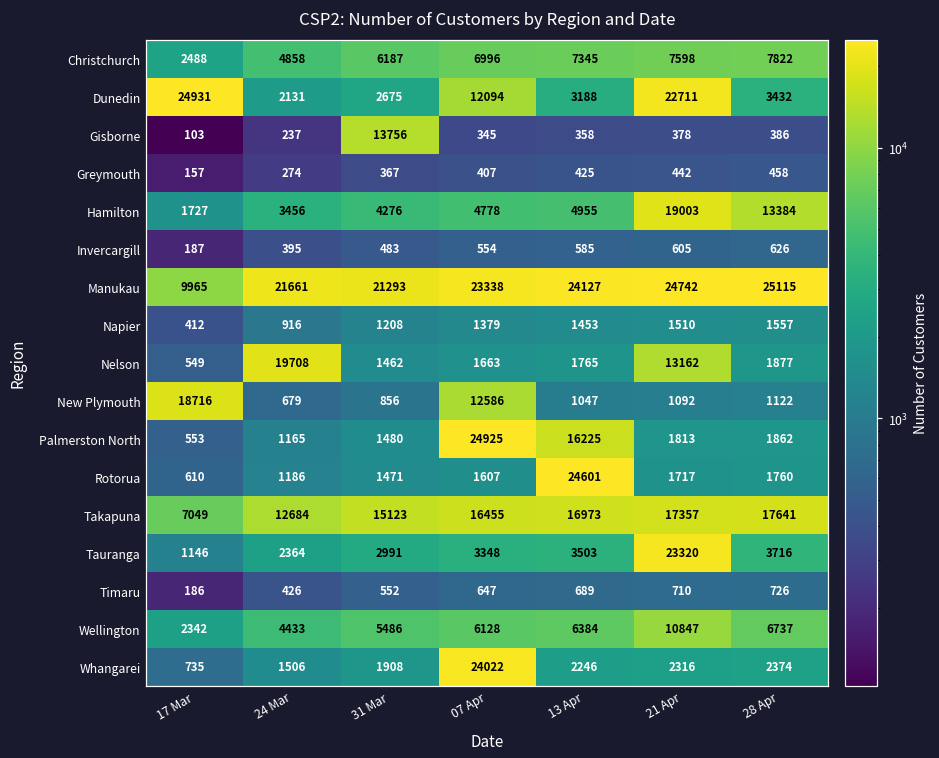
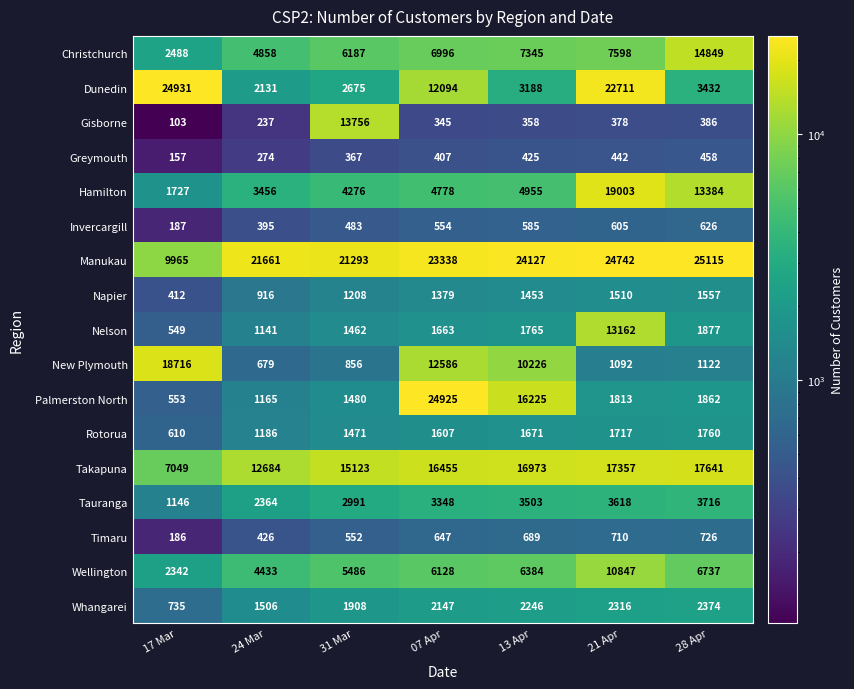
  {
    "Christchurch": {
      "17 Mar": 2488,
      "24 Mar": 4858,
      "31 Mar": 6187,
      "07 Apr": 6996,
      "13 Apr": 7345,
      "21 Apr": 7598,
-     "28 Apr": 7822
+     "28 Apr": 14849
    },
    "Dunedin": {
      "17 Mar": 24931,
      "24 Mar": 2131,
      "31 Mar": 2675,
      "07 Apr": 12094,
      "13 Apr": 3188,
      "21 Apr": 22711,
      "28 Apr": 3432
    },
    "Gisborne": {
      "17 Mar": 103,
      "24 Mar": 237,
      "31 Mar": 13756,
      "07 Apr": 345,
      "13 Apr": 358,
      "21 Apr": 378,
      "28 Apr": 386
    },
    "Greymouth": {
      "17 Mar": 157,
      "24 Mar": 274,
      "31 Mar": 367,
      "07 Apr": 407,
      "13 Apr": 425,
      "21 Apr": 442,
      "28 Apr": 458
    },
    "Hamilton": {
      "17 Mar": 1727,
      "24 Mar": 3456,
      "31 Mar": 4276,
      "07 Apr": 4778,
      "13 Apr": 4955,
      "21 Apr": 19003,
      "28 Apr": 13384
    },
    "Invercargill": {
      "17 Mar": 187,
      "24 Mar": 395,
      "31 Mar": 483,
      "07 Apr": 554,
      "13 Apr": 585,
      "21 Apr": 605,
      "28 Apr": 626
    },
    "Manukau": {
      "17 Mar": 9965,
      "24 Mar": 21661,
      "31 Mar": 21293,
      "07 Apr": 23338,
      "13 Apr": 24127,
      "21 Apr": 24742,
      "28 Apr": 25115
    },
    "Napier": {
      "17 Mar": 412,
      "24 Mar": 916,
      "31 Mar": 1208,
      "07 Apr": 1379,
      "13 Apr": 1453,
      "21 Apr": 1510,
      "28 Apr": 1557
    },
    "Nelson": {
      "17 Mar": 549,
-     "24 Mar": 19708,
+     "24 Mar": 1141,
      "31 Mar": 1462,
      "07 Apr": 1663,
      "13 Apr": 1765,
      "21 Apr": 13162,
      "28 Apr": 1877
    },
    "New Plymouth": {
      "17 Mar": 18716,
      "24 Mar": 679,
      "31 Mar": 856,
      "07 Apr": 12586,
-     "13 Apr": 1047,
+     "13 Apr": 10226,
      "21 Apr": 1092,
      "28 Apr": 1122
    },
    "Palmerston North": {
      "17 Mar": 553,
      "24 Mar": 1165,
      "31 Mar": 1480,
      "07 Apr": 24925,
      "13 Apr": 16225,
      "21 Apr": 1813,
      "28 Apr": 1862
    },
    "Rotorua": {
      "17 Mar": 610,
      "24 Mar": 1186,
      "31 Mar": 1471,
      "07 Apr": 1607,
-     "13 Apr": 24601,
+     "13 Apr": 1671,
      "21 Apr": 1717,
      "28 Apr": 1760
    },
    "Takapuna": {
      "17 Mar": 7049,
      "24 Mar": 12684,
      "31 Mar": 15123,
      "07 Apr": 16455,
      "13 Apr": 16973,
      "21 Apr": 17357,
      "28 Apr": 17641
    },
    "Tauranga": {
      "17 Mar": 1146,
      "24 Mar": 2364,
      "31 Mar": 2991,
      "07 Apr": 3348,
      "13 Apr": 3503,
-     "21 Apr": 23320,
+     "21 Apr": 3618,
      "28 Apr": 3716
    },
    "Timaru": {
      "17 Mar": 186,
      "24 Mar": 426,
      "31 Mar": 552,
      "07 Apr": 647,
      "13 Apr": 689,
      "21 Apr": 710,
      "28 Apr": 726
    },
    "Wellington": {
      "17 Mar": 2342,
      "24 Mar": 4433,
      "31 Mar": 5486,
      "07 Apr": 6128,
      "13 Apr": 6384,
      "21 Apr": 10847,
      "28 Apr": 6737
    },
    "Whangarei": {
      "17 Mar": 735,
      "24 Mar": 1506,
      "31 Mar": 1908,
-     "07 Apr": 24022,
+     "07 Apr": 2147,
      "13 Apr": 2246,
      "21 Apr": 2316,
      "28 Apr": 2374
    }
  }
